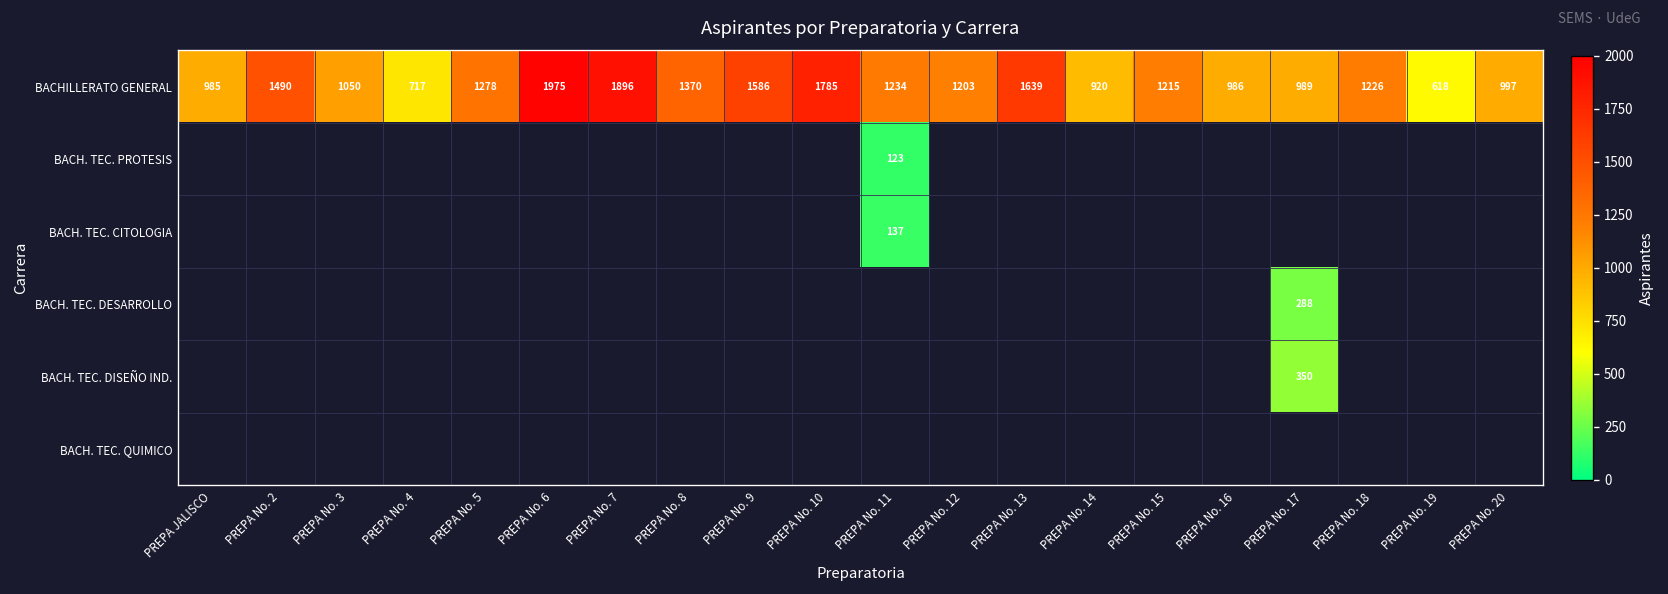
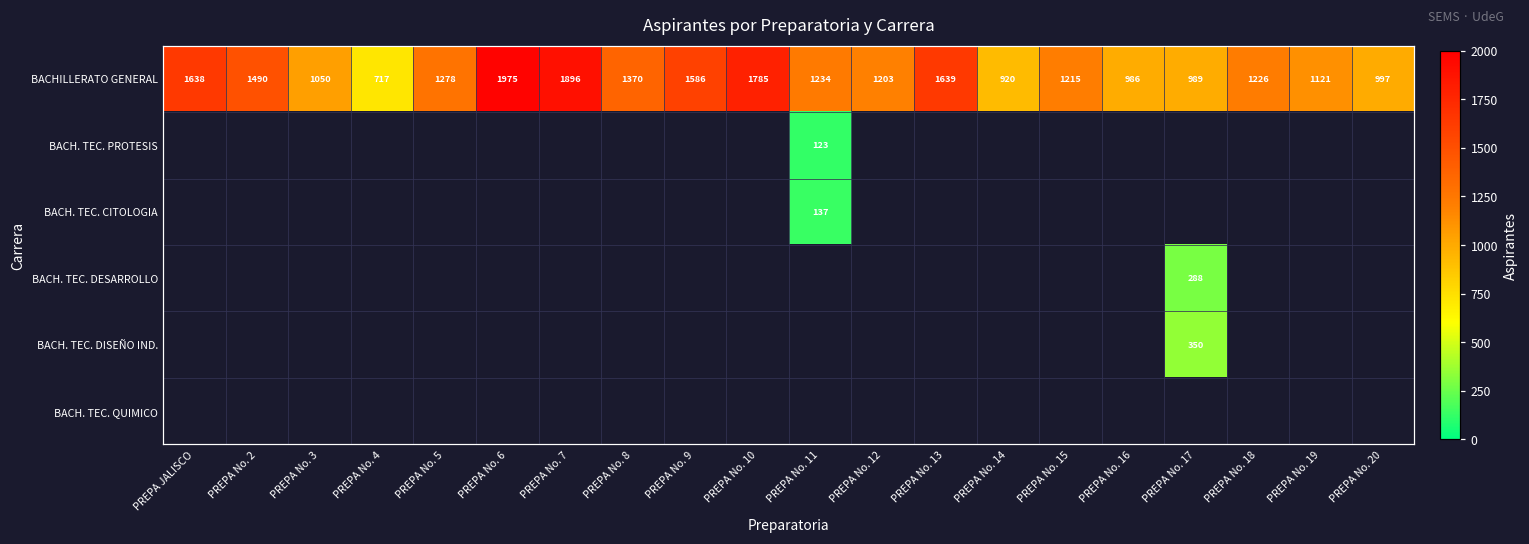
  {
    "BACHILLERATO GENERAL": {
-     "PREPA JALISCO": 985,
+     "PREPA JALISCO": 1638,
      "PREPA No. 2": 1490,
      "PREPA No. 3": 1050,
      "PREPA No. 4": 717,
      "PREPA No. 5": 1278,
      "PREPA No. 6": 1975,
      "PREPA No. 7": 1896,
      "PREPA No. 8": 1370,
      "PREPA No. 9": 1586,
      "PREPA No. 10": 1785,
      "PREPA No. 11": 1234,
      "PREPA No. 12": 1203,
      "PREPA No. 13": 1639,
      "PREPA No. 14": 920,
      "PREPA No. 15": 1215,
      "PREPA No. 16": 986,
      "PREPA No. 17": 989,
      "PREPA No. 18": 1226,
-     "PREPA No. 19": 618,
+     "PREPA No. 19": 1121,
      "PREPA No. 20": 997
    },
    "BACH. TEC. PROTESIS": {
      "PREPA No. 11": 123
    },
    "BACH. TEC. CITOLOGIA": {
      "PREPA No. 11": 137
    },
    "BACH. TEC. DESARROLLO": {
      "PREPA No. 17": 288
    },
    "BACH. TEC. DISEÑO IND.": {
      "PREPA No. 17": 350
    }
  }
